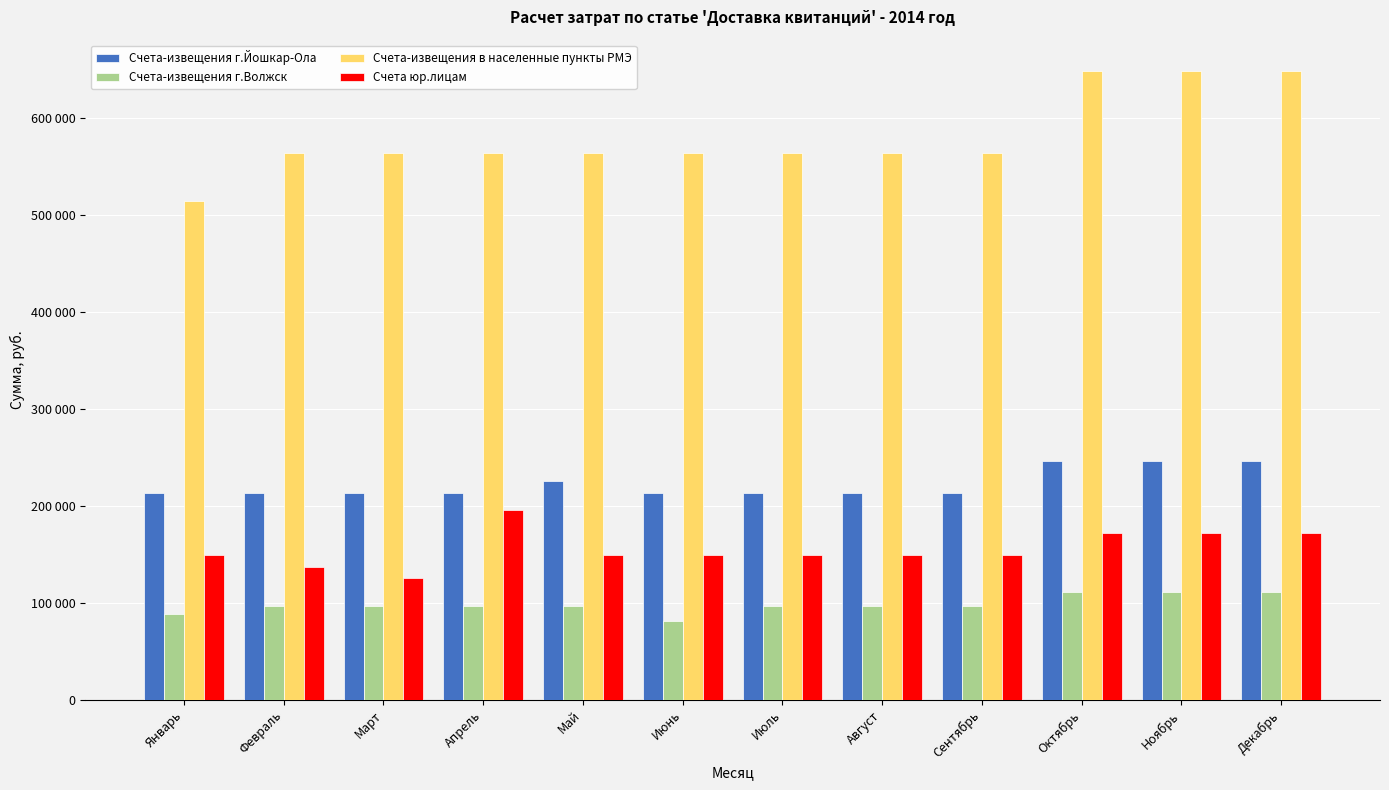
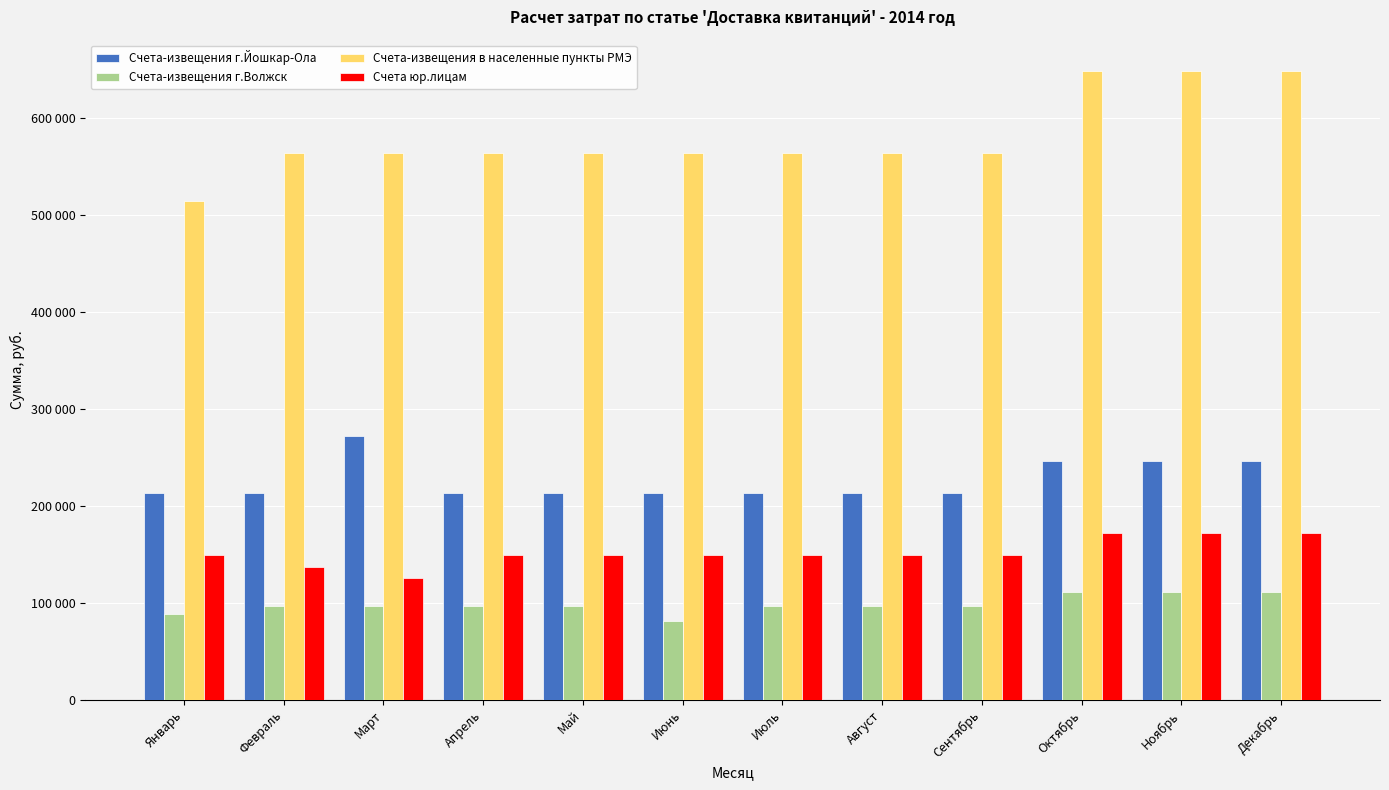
  {
    "Счета-извещения г.Йошкар-Ола": {
      "Январь": 210000,
      "Февраль": 210000,
-     "Март": 210000,
+     "Март": 270000,
      "Апрель": 210000,
-     "Май": 230000,
+     "Май": 210000,
      "Июнь": 210000,
      "Июль": 210000,
      "Август": 210000,
      "Сентябрь": 210000,
      "Октябрь": 250000,
      "Ноябрь": 250000,
      "Декабрь": 250000
    },
    "Счета-извещения г.Волжск": {
      "Январь": 90000,
      "Февраль": 100000,
      "Март": 100000,
      "Апрель": 100000,
      "Май": 100000,
      "Июнь": 80000,
      "Июль": 100000,
      "Август": 100000,
      "Сентябрь": 100000,
      "Октябрь": 110000,
      "Ноябрь": 110000,
      "Декабрь": 110000
    },
    "Счета-извещения в населенные пункты РМЭ": {
      "Январь": 520000,
      "Февраль": 560000,
      "Март": 560000,
      "Апрель": 560000,
      "Май": 560000,
      "Июнь": 560000,
      "Июль": 560000,
      "Август": 560000,
      "Сентябрь": 560000,
      "Октябрь": 650000,
      "Ноябрь": 650000,
      "Декабрь": 650000
    },
    "Счета юр.лицам": {
      "Январь": 150000,
      "Февраль": 140000,
      "Март": 130000,
-     "Апрель": 200000,
+     "Апрель": 150000,
      "Май": 150000,
      "Июнь": 150000,
      "Июль": 150000,
      "Август": 150000,
      "Сентябрь": 150000,
      "Октябрь": 170000,
      "Ноябрь": 170000,
      "Декабрь": 170000
    }
  }
